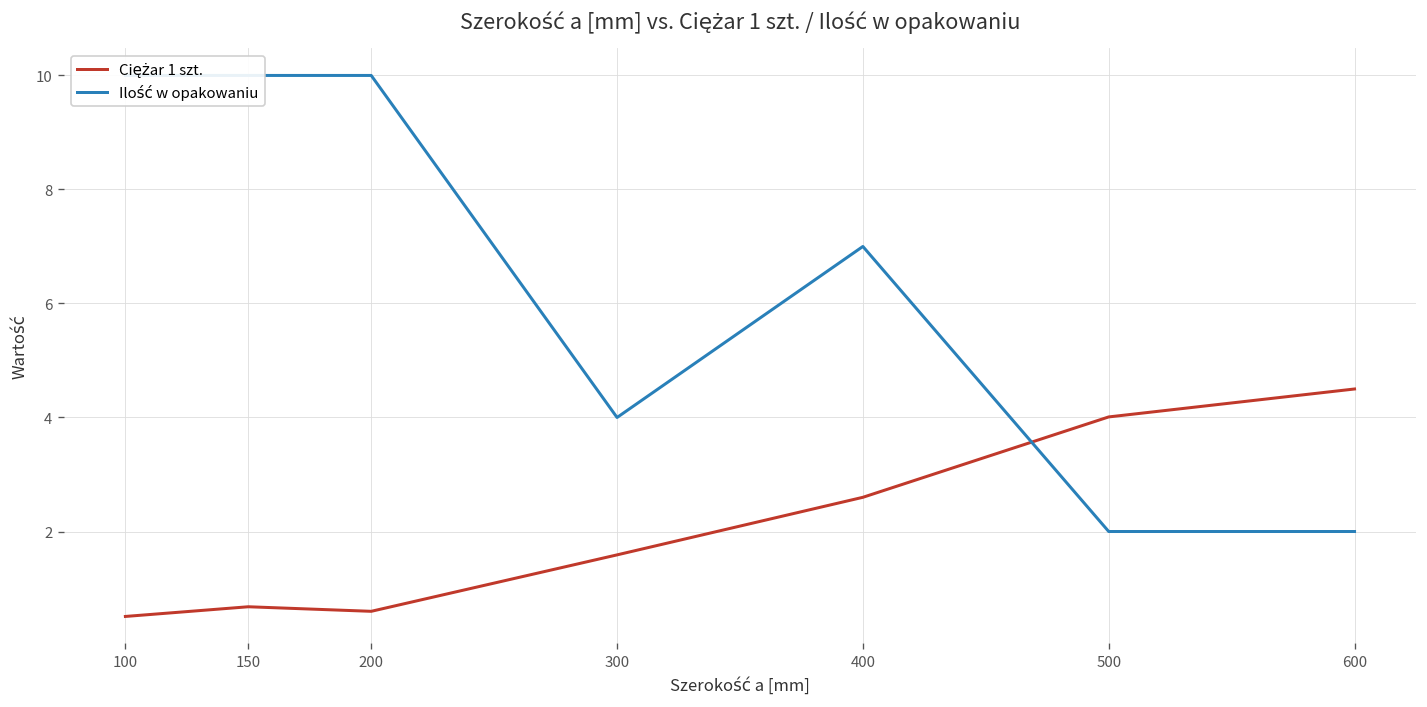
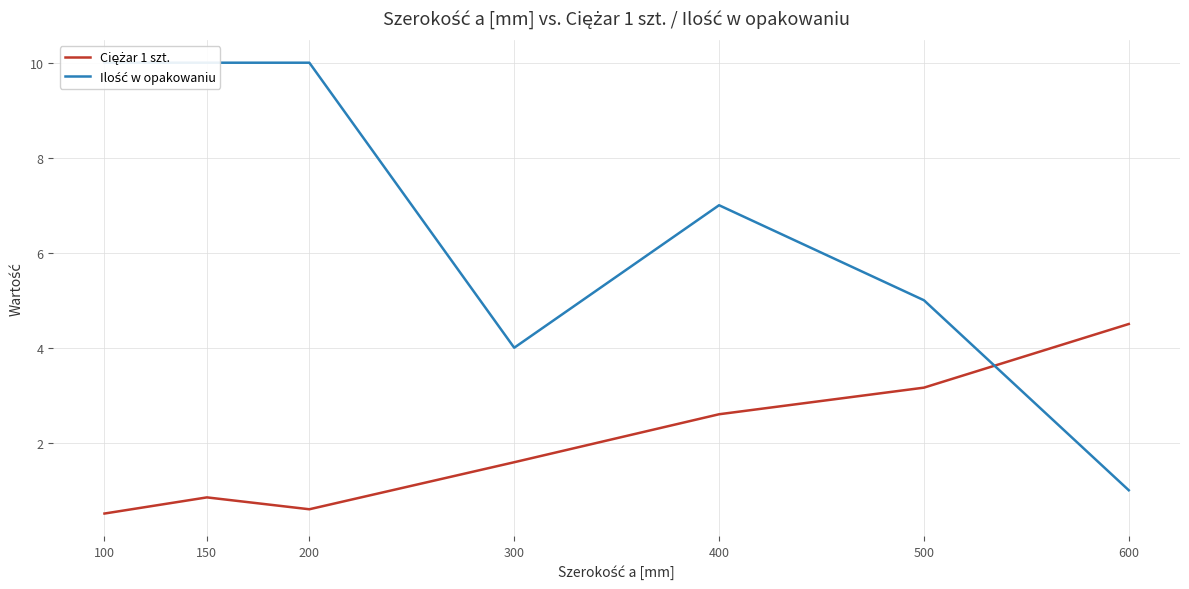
  {
    "Ciężar 1 szt.": {
      "100": 0.5,
-     "150": 0.7,
+     "150": 0.9,
      "200": 0.6,
      "300": 1.6,
      "400": 2.6,
-     "500": 4.0,
+     "500": 3.2,
      "600": 4.5
    },
    "Ilość w opakowaniu": {
      "200": 10,
      "300": 4,
      "400": 7,
-     "500": 2,
-     "600": 2
+     "500": 5,
+     "600": 1
    }
  }
